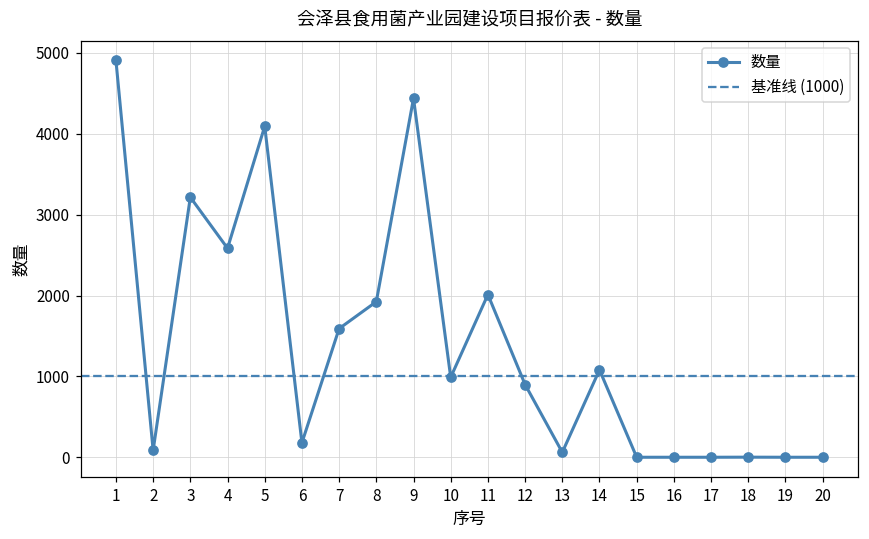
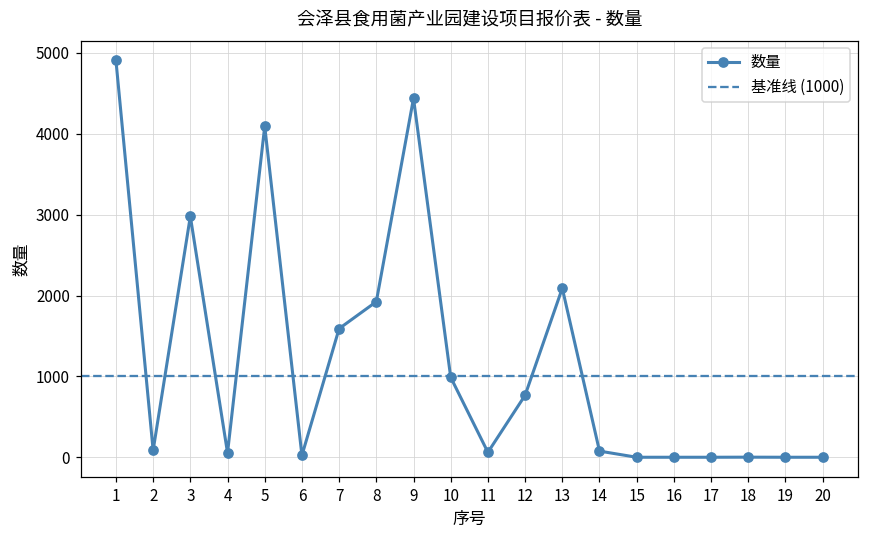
  {
    "1": 4900,
    "2": 100,
-   "3": 3200,
-   "4": 2600,
+   "3": 3000,
+   "4": 100,
    "5": 4100,
-   "6": 200,
+   "6": 0,
    "7": 1600,
    "8": 1900,
    "9": 4400,
    "10": 1000,
-   "11": 2000,
-   "12": 900,
-   "13": 100,
-   "14": 1100,
+   "11": 100,
+   "12": 800,
+   "13": 2100,
+   "14": 100,
    "15": 0,
    "16": 0,
    "17": 0,
    "18": 0,
    "19": 0,
    "20": 0
  }
